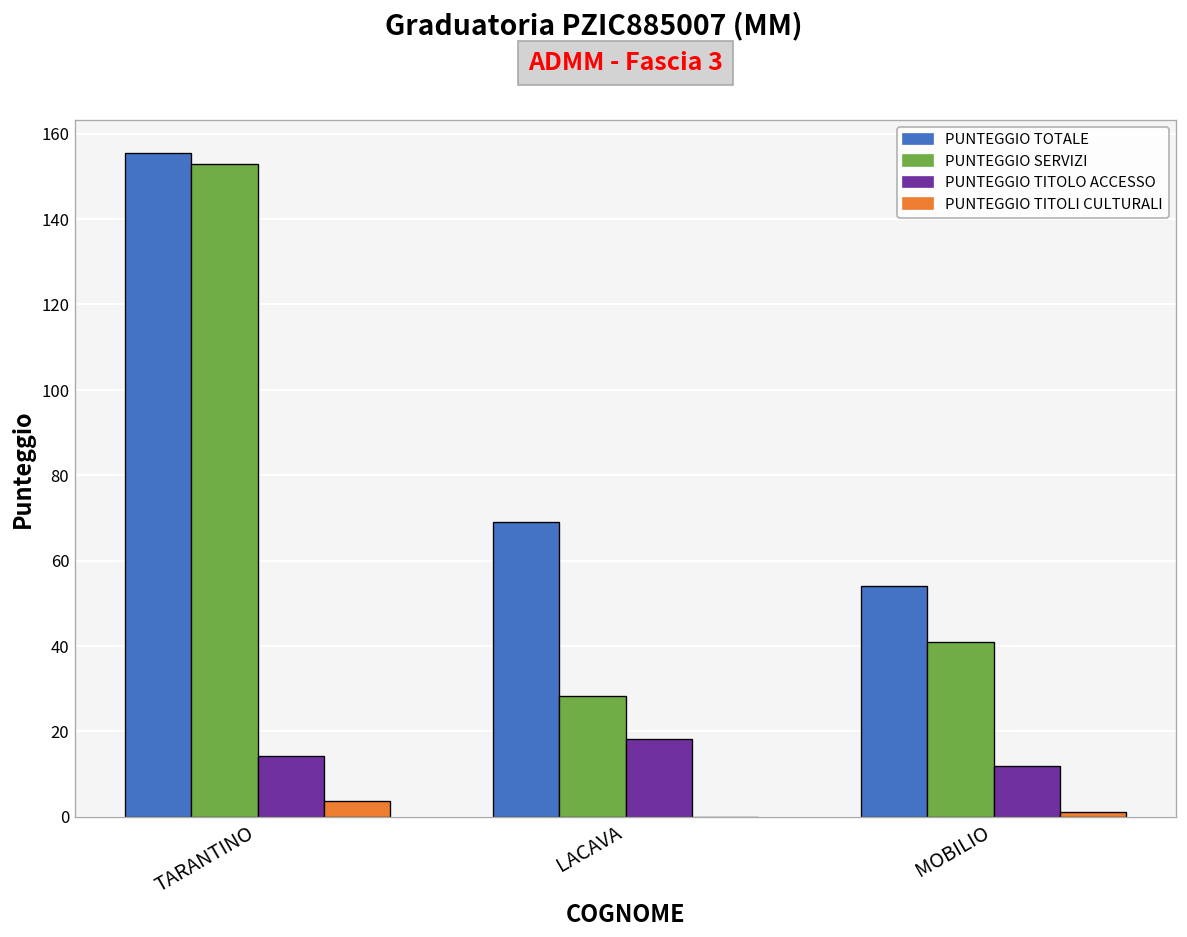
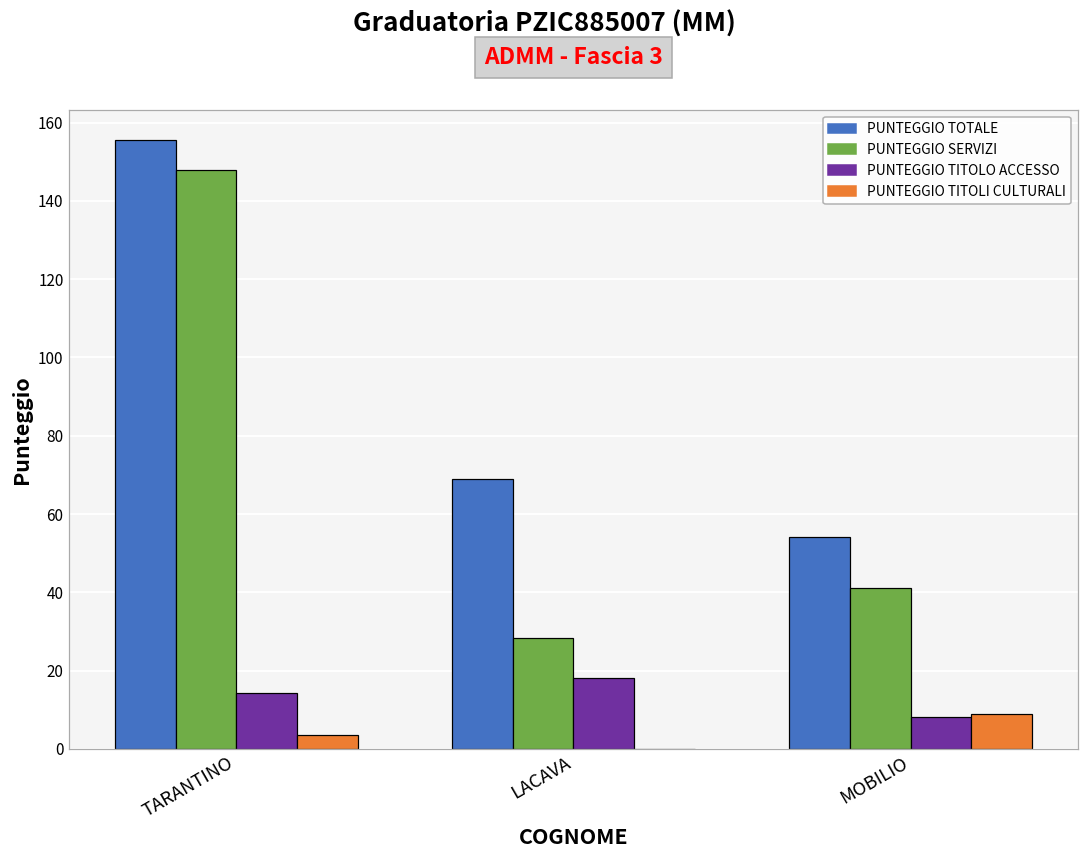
  {
    "PUNTEGGIO TOTALE": {
      "TARANTINO": 156,
      "LACAVA": 69,
      "MOBILIO": 54
    },
    "PUNTEGGIO SERVIZI": {
-     "TARANTINO": 153,
+     "TARANTINO": 148,
      "LACAVA": 28,
      "MOBILIO": 41
    },
    "PUNTEGGIO TITOLO ACCESSO": {
      "TARANTINO": 14,
      "LACAVA": 18,
-     "MOBILIO": 12
+     "MOBILIO": 8
    },
    "PUNTEGGIO TITOLI CULTURALI": {
      "TARANTINO": 4,
      "LACAVA": 0,
-     "MOBILIO": 1
+     "MOBILIO": 9
    }
  }
